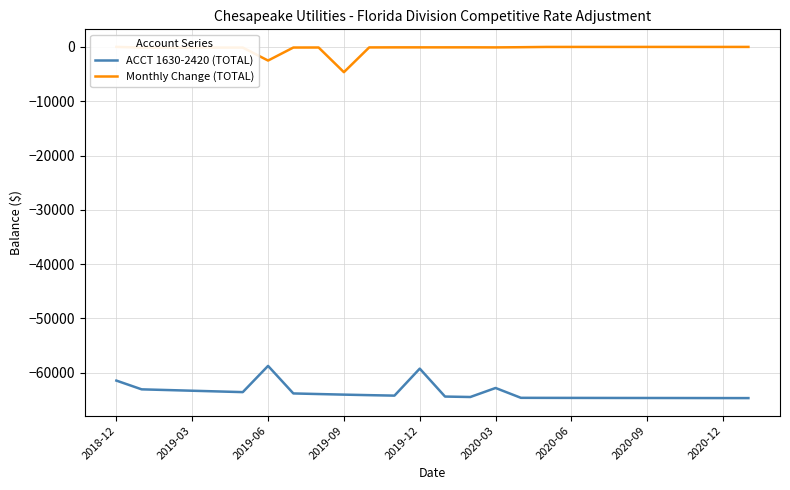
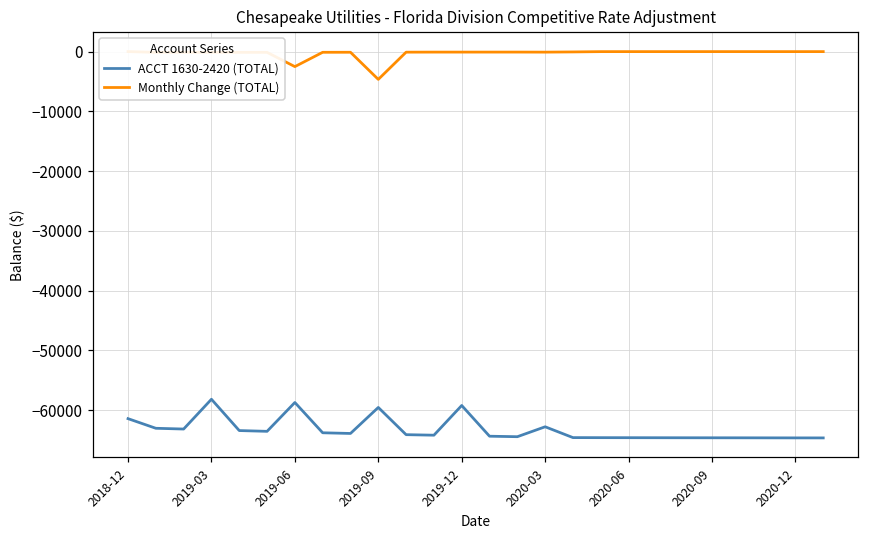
  {
    "ACCT 1630-2420 (TOTAL)": {
      "2018-12": -61000,
-     "2019-03": -63000,
+     "2019-03": -58000,
      "2019-06": -59000,
-     "2019-09": -64000,
+     "2019-09": -60000,
      "2019-12": -59000,
      "2020-03": -63000,
      "2020-06": -65000,
      "2020-09": -65000,
      "2020-12": -65000
    },
    "Monthly Change (TOTAL)": {
      "2019-06": -3000,
      "2019-09": -5000,
      "2019-12": 0,
      "2020-03": 0,
      "2020-06": 0,
      "2020-09": 0,
      "2020-12": 0
    }
  }
